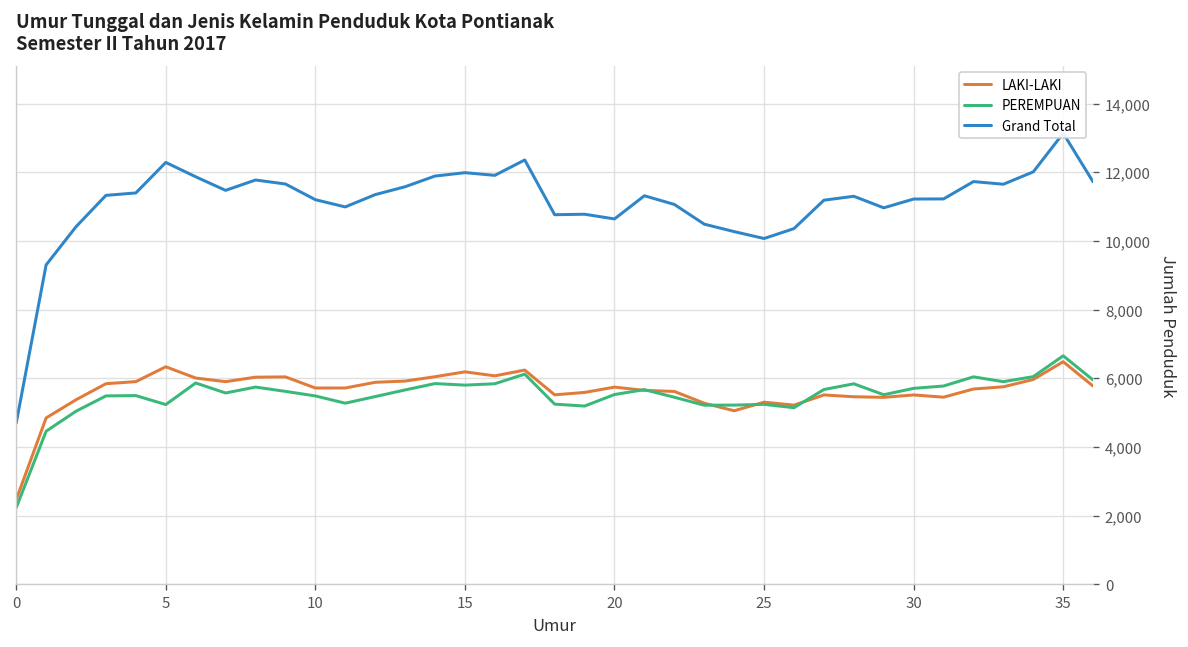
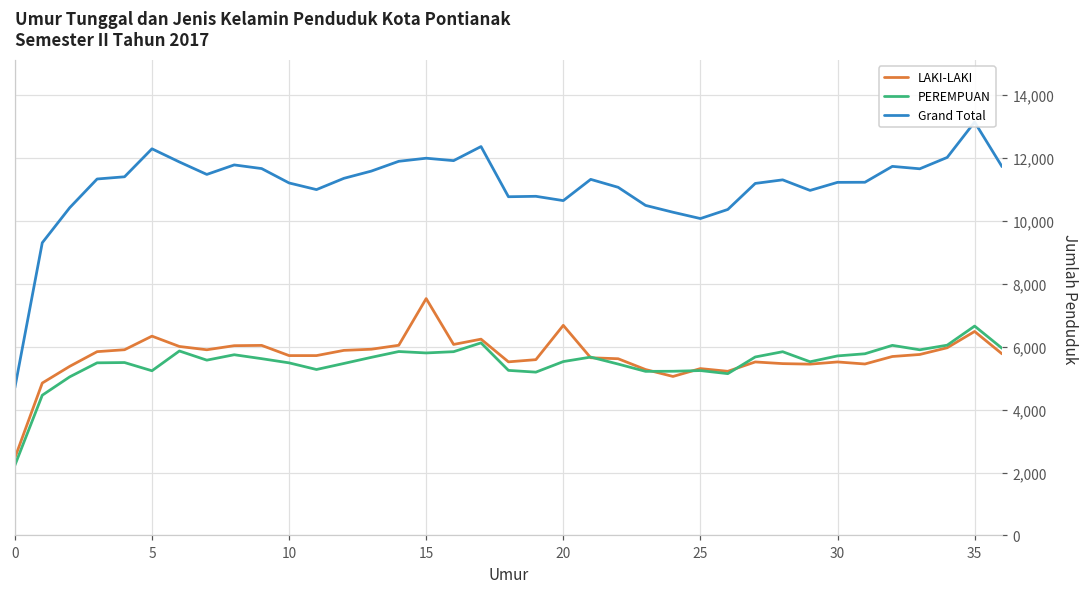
  {
    "LAKI-LAKI": {
      "0": "2,500",
      "5": "6,300",
      "10": "5,700",
-     "15": "6,200",
-     "20": "5,700",
+     "15": "7,500",
+     "20": "6,700",
      "30": "5,500",
      "35": "6,500"
    },
    "PEREMPUAN": {
      "0": "2,200",
      "5": "5,200",
      "10": "5,500",
      "15": "5,800",
      "20": "5,500",
      "30": "5,700",
      "35": "6,700"
    },
    "Grand Total": {
      "0": "4,700",
      "5": "12,300",
      "10": "11,200",
      "15": "12,000",
      "20": "10,600",
      "25": "10,100",
      "30": "11,200",
      "35": "13,100"
    }
  }
